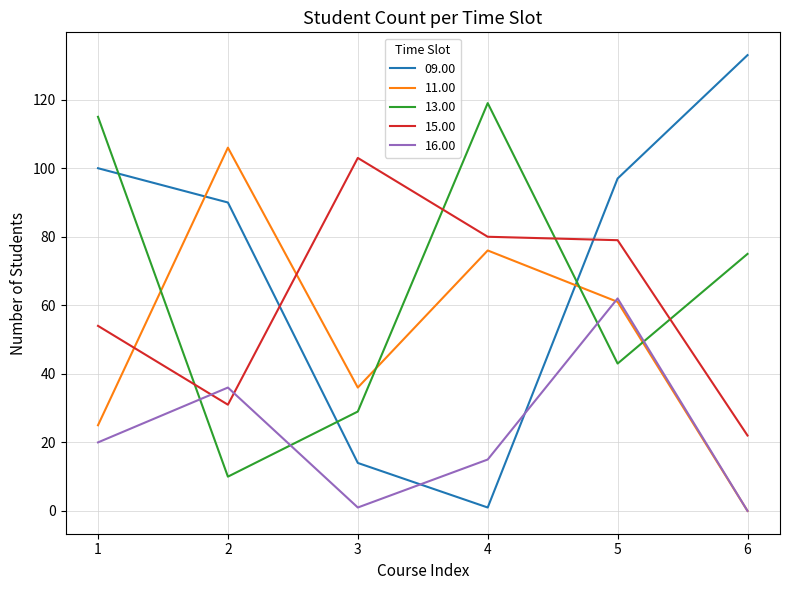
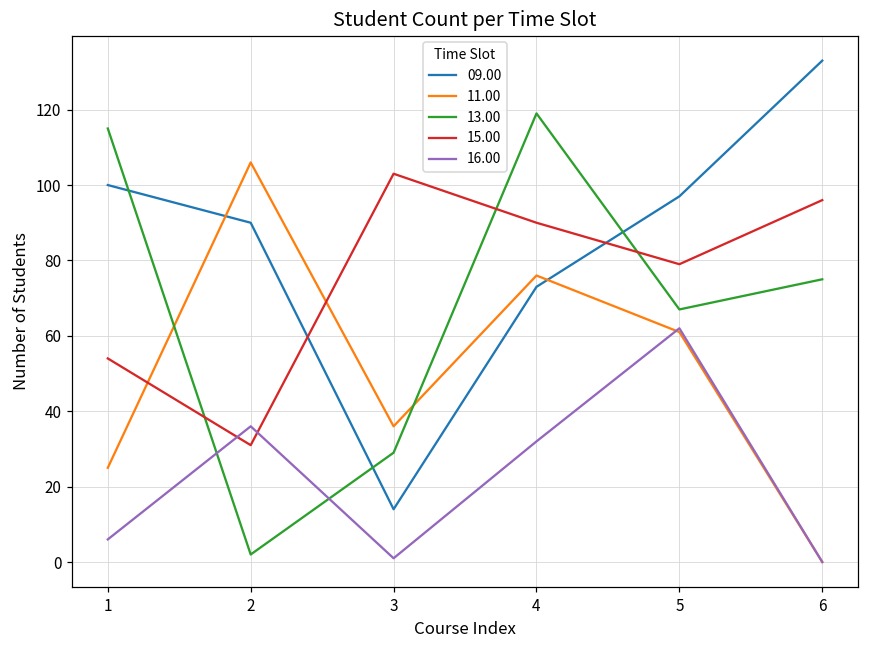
  {
    "09.00": {
      "1": 100,
      "2": 90,
      "3": 14,
-     "4": 1,
+     "4": 73,
      "5": 97,
      "6": 133
    },
    "11.00": {
      "1": 25,
      "2": 106,
      "3": 36,
      "4": 76,
      "5": 61
    },
    "13.00": {
      "1": 115,
-     "2": 10,
+     "2": 2,
      "3": 29,
      "4": 119,
-     "5": 43,
+     "5": 67,
      "6": 75
    },
    "15.00": {
      "1": 54,
      "2": 31,
      "3": 103,
-     "4": 80,
+     "4": 90,
      "5": 79,
-     "6": 22
+     "6": 96
    },
    "16.00": {
-     "1": 20,
+     "1": 6,
      "2": 36,
      "3": 1,
-     "4": 15,
+     "4": 32,
      "5": 62
    }
  }
